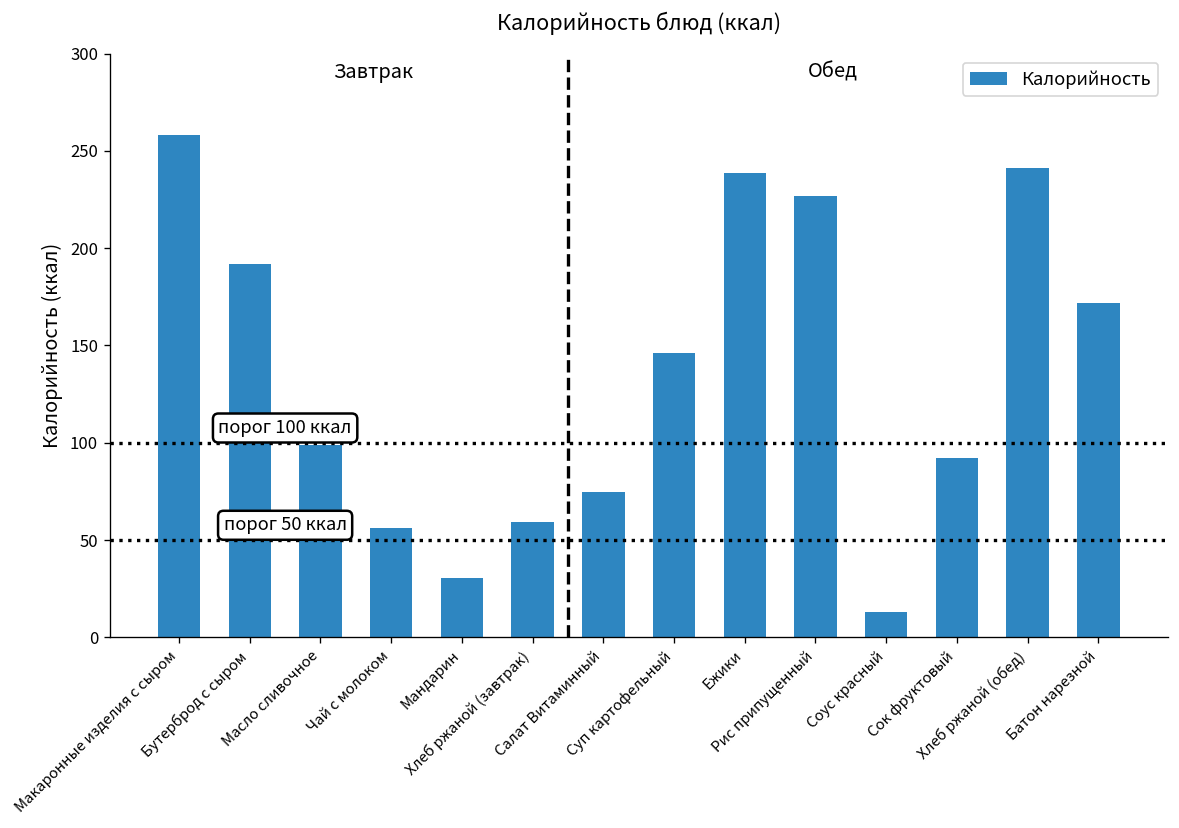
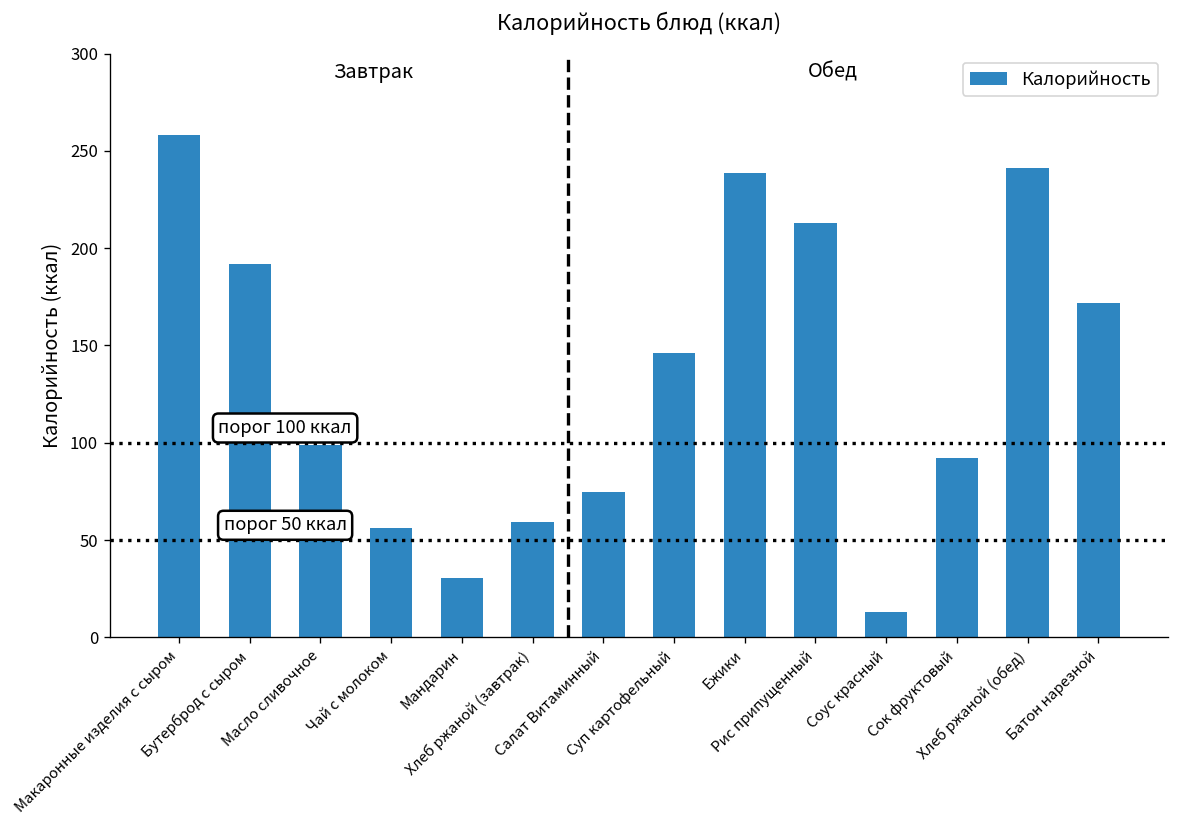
  {
    "Макаронные изделия с сыром": 258,
    "Бутерброд с сыром": 192,
    "Чай с молоком": 56,
    "Мандарин": 30,
    "Хлеб ржаной (завтрак)": 59,
    "Салат Витаминный": 75,
    "Суп картофельный": 146,
    "Ежики": 239,
-   "Рис припущенный": 227,
+   "Рис припущенный": 213,
    "Соус красный": 13,
    "Сок фруктовый": 92,
    "Хлеб ржаной (обед)": 241,
    "Батон нарезной": 172
  }
